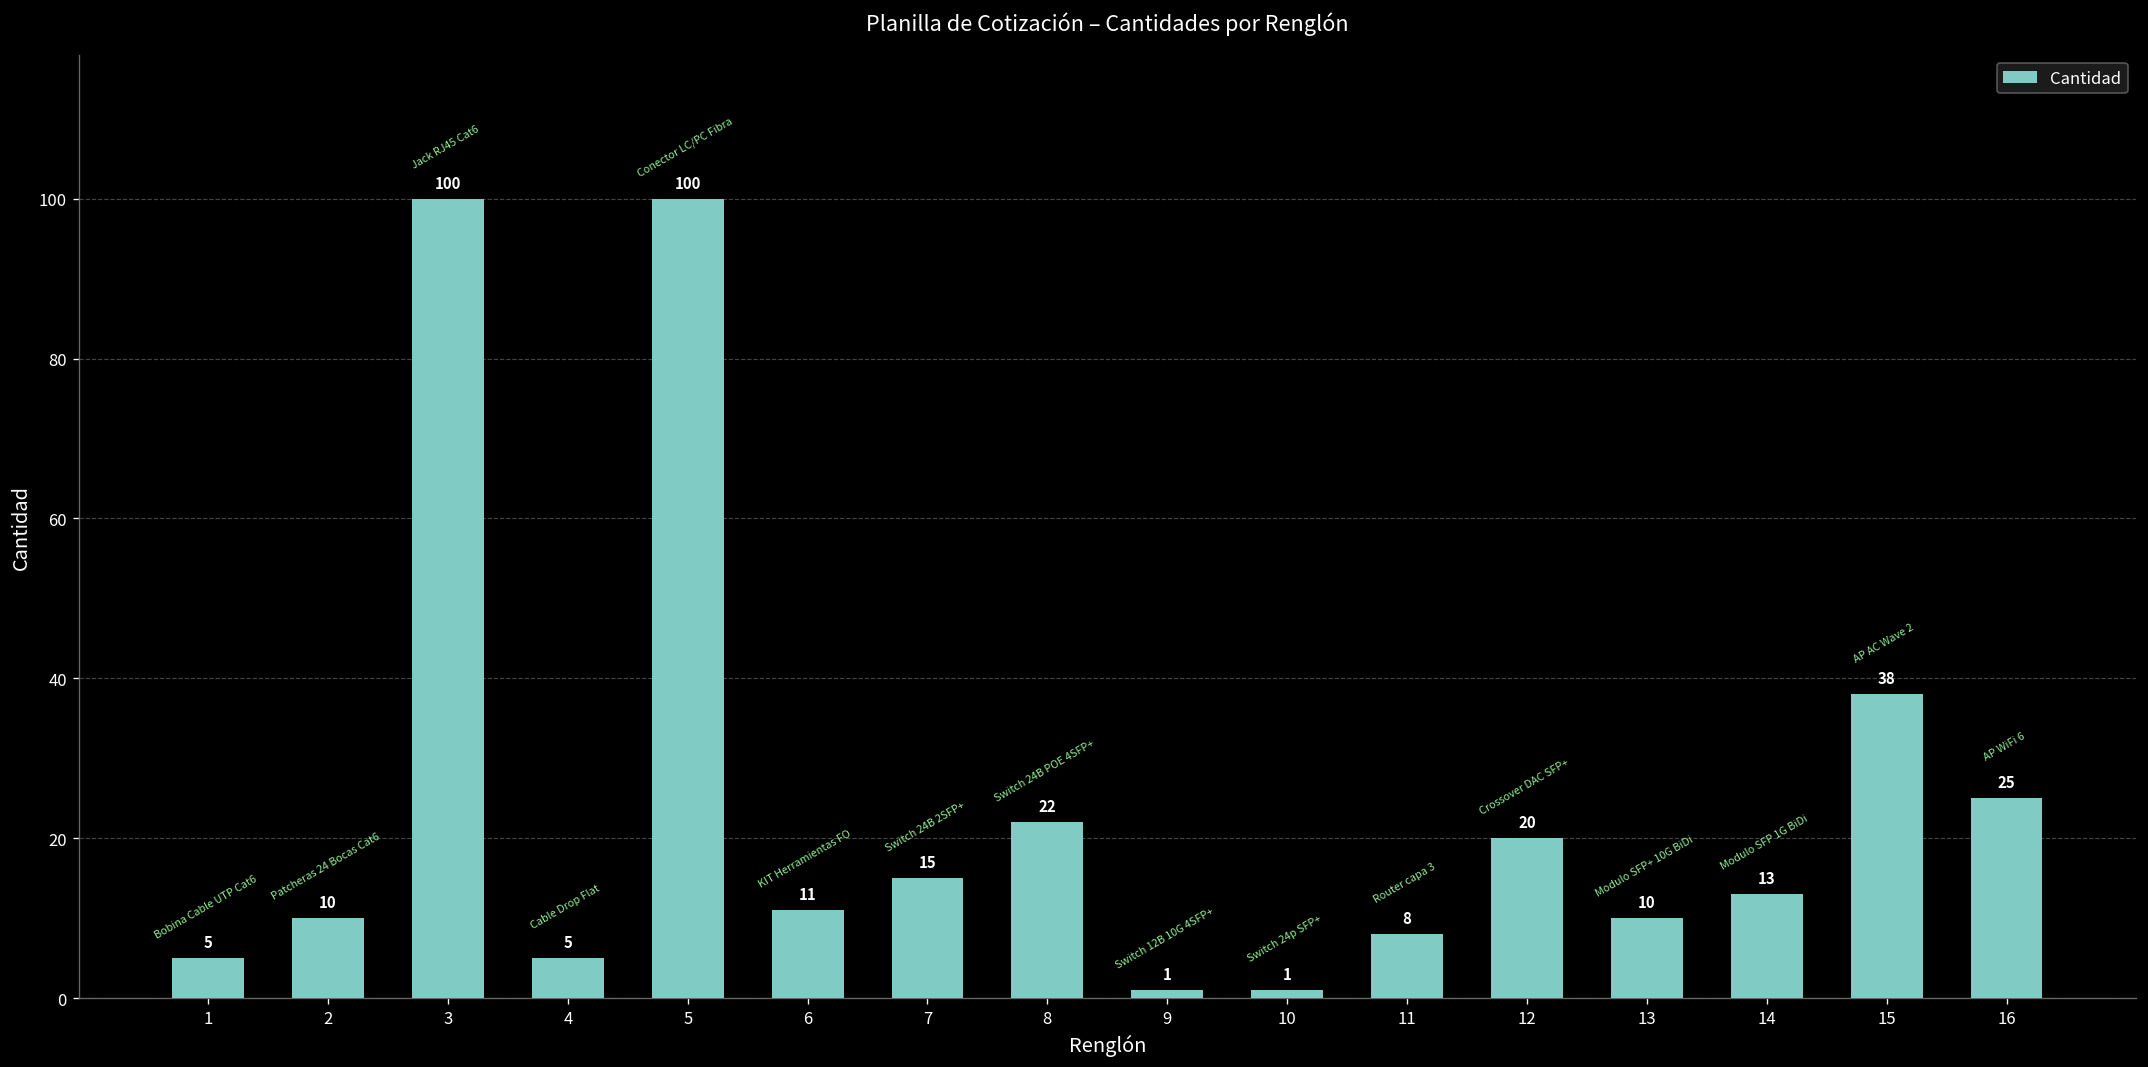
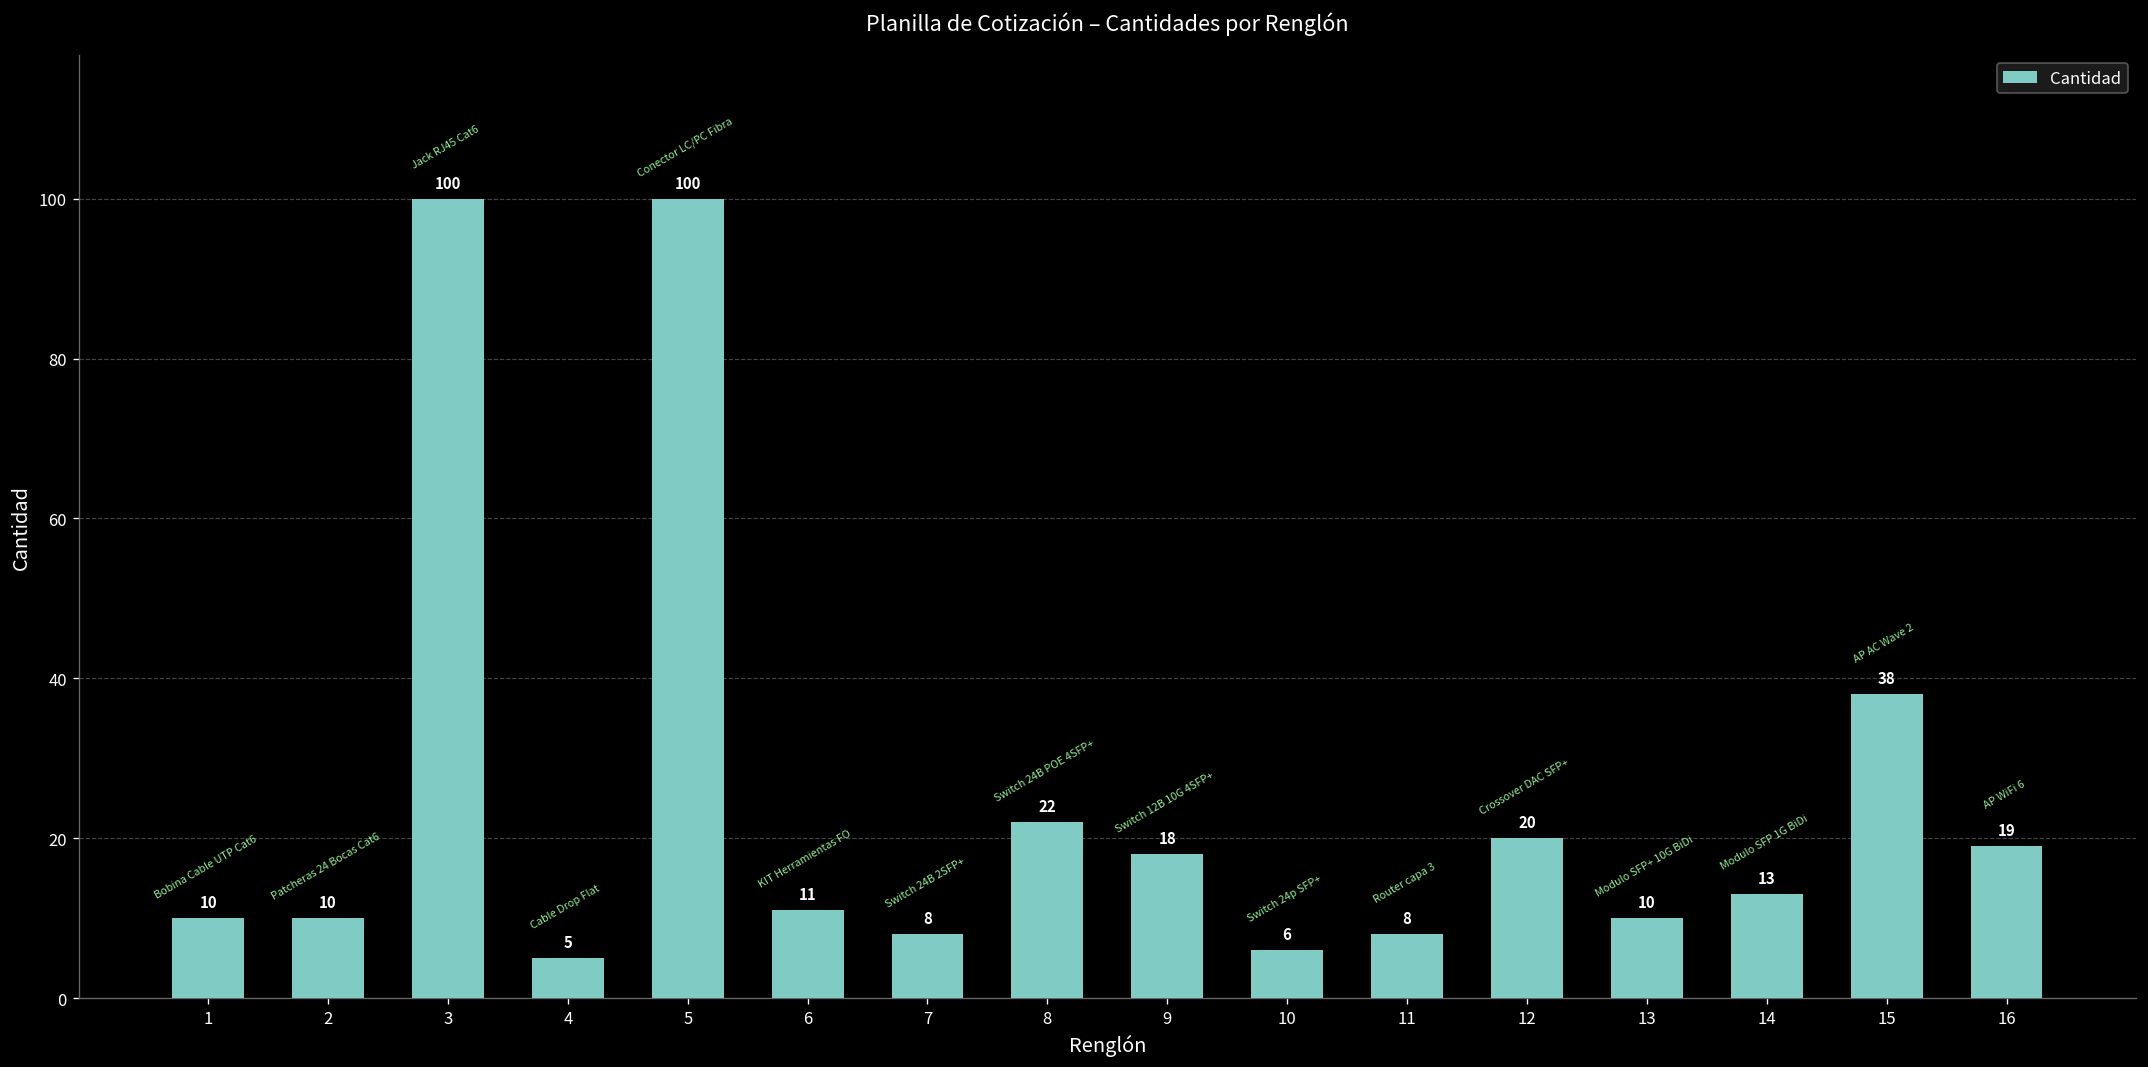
  {
-   "1": "5",
+   "1": "10",
    "3": "100",
    "4": "5",
    "6": "11",
-   "7": "15",
-   "9": "1",
-   "10": "1",
+   "7": "8",
+   "9": "18",
+   "10": "6",
    "11": "8",
    "12": "20",
    "13": "10G",
    "14": "13",
    "15": "38",
-   "16": "25"
+   "16": "19"
  }
